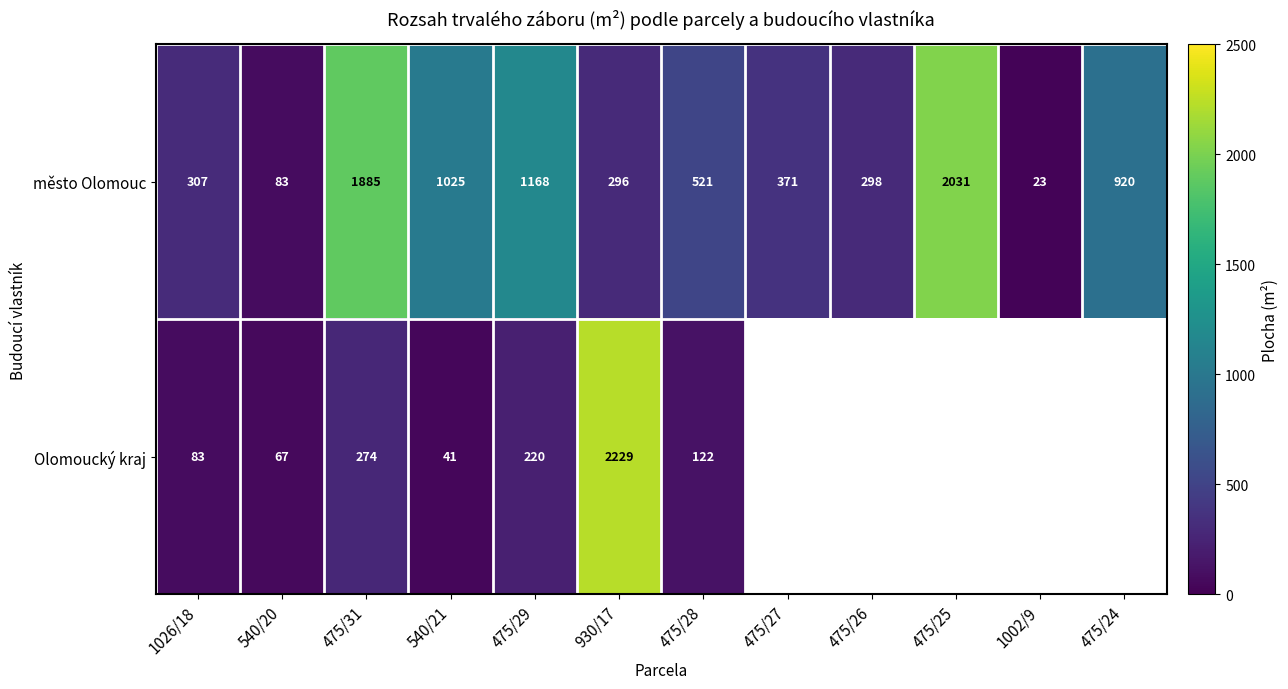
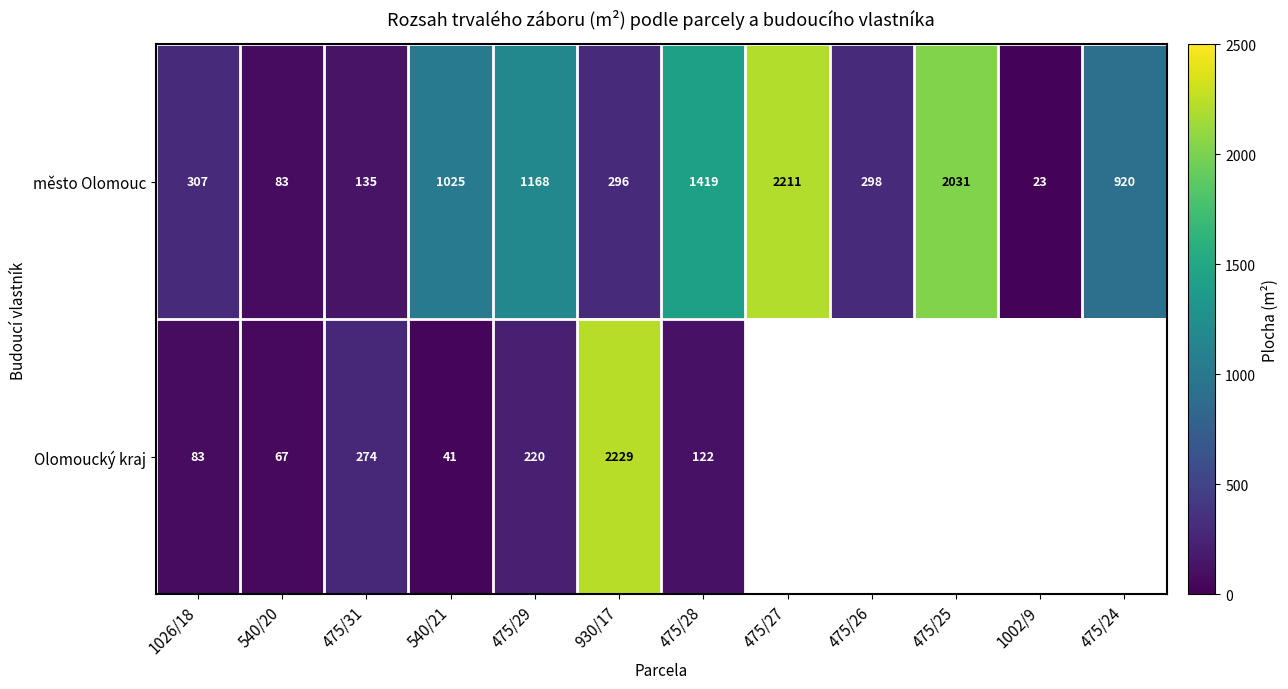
  {
    "město Olomouc": {
      "1026/18": 307,
      "540/20": 83,
-     "475/31": 1885,
+     "475/31": 135,
      "540/21": 1025,
      "475/29": 1168,
      "930/17": 296,
-     "475/28": 521,
-     "475/27": 371,
+     "475/28": 1419,
+     "475/27": 2211,
      "475/26": 298,
      "475/25": 2031,
      "1002/9": 23,
      "475/24": 920
    },
    "Olomoucký kraj": {
      "1026/18": 83,
      "540/20": 67,
      "475/31": 274,
      "540/21": 41,
      "475/29": 220,
      "930/17": 2229,
      "475/28": 122
    }
  }
